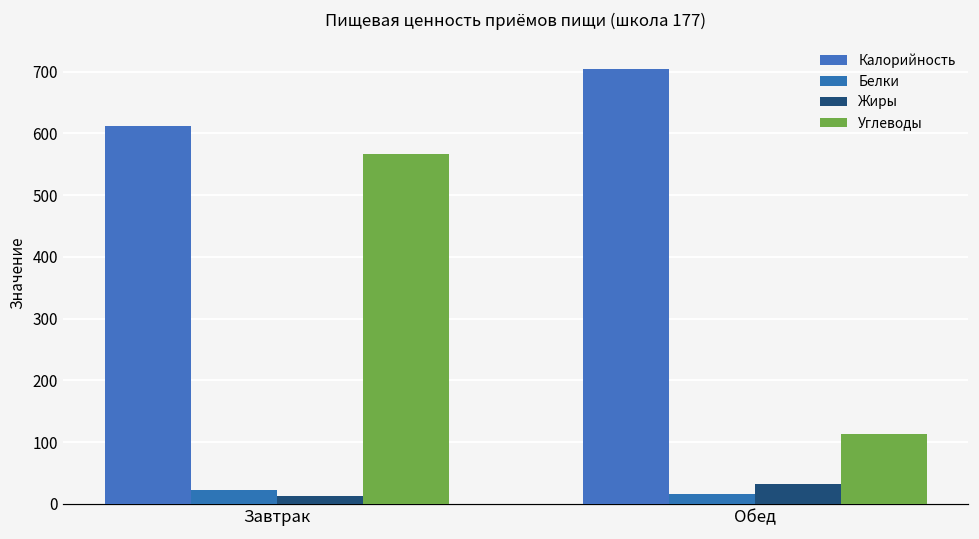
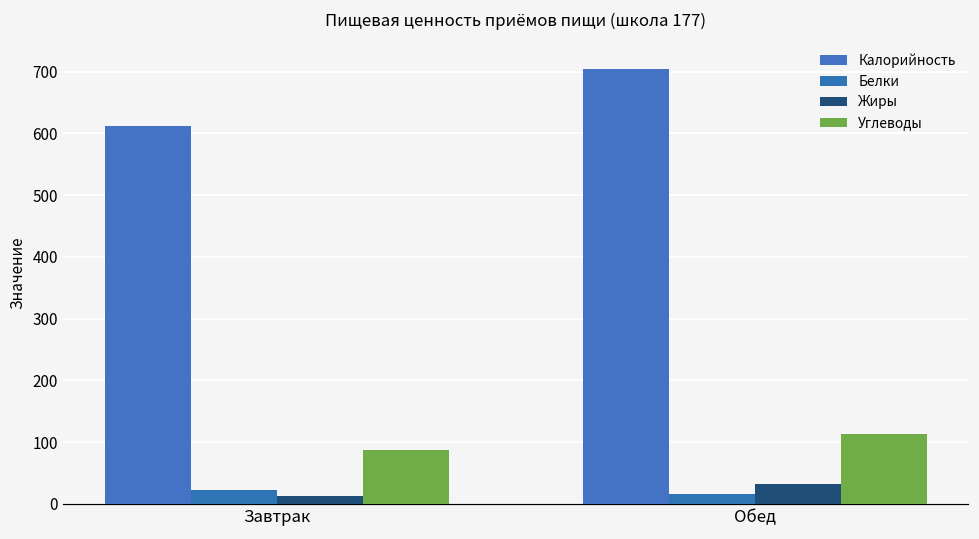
  {
    "Жиры": {
      "Завтрак": 10,
      "Обед": 30
    },
    "Углеводы": {
-     "Завтрак": 570,
+     "Завтрак": 90,
      "Обед": 110
    }
  }
